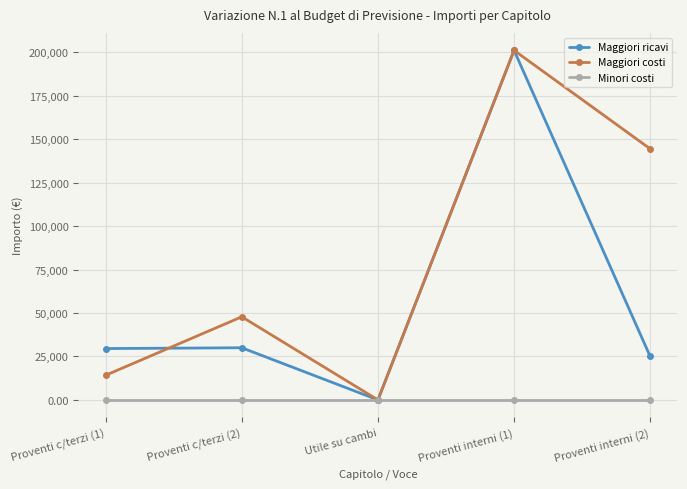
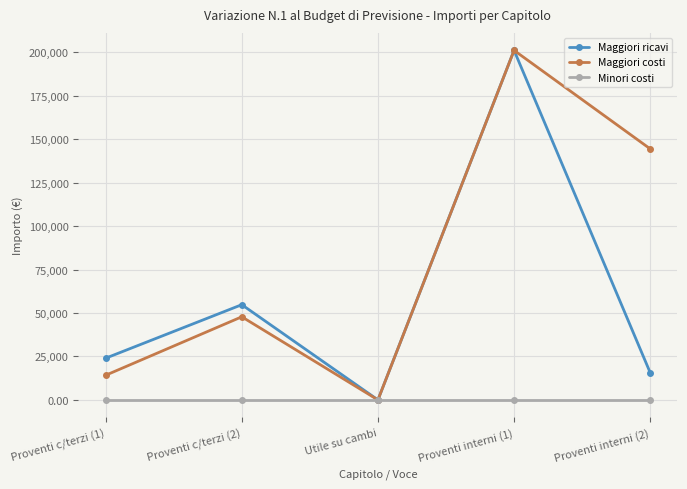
  {
    "Maggiori ricavi": {
-     "Proventi c/terzi (1)": "30,000",
-     "Proventi c/terzi (2)": "30,000",
-     "Proventi interni (2)": "25,000"
+     "Proventi c/terzi (1)": "24,000",
+     "Proventi c/terzi (2)": "55,000",
+     "Proventi interni (2)": "16,000"
    },
    "Maggiori costi": {
      "Proventi c/terzi (1)": "14,000",
      "Proventi c/terzi (2)": "48,000",
      "Proventi interni (2)": "144,000"
    },
    "Minori costi": {
      "Proventi c/terzi (1)": "0",
      "Proventi c/terzi (2)": "0",
      "Proventi interni (1)": "0",
      "Proventi interni (2)": "0"
    }
  }
